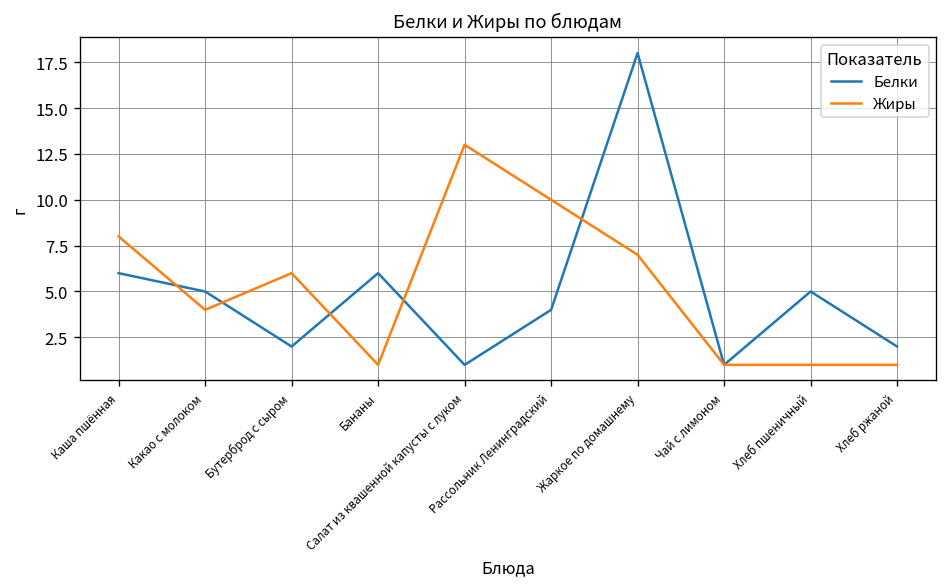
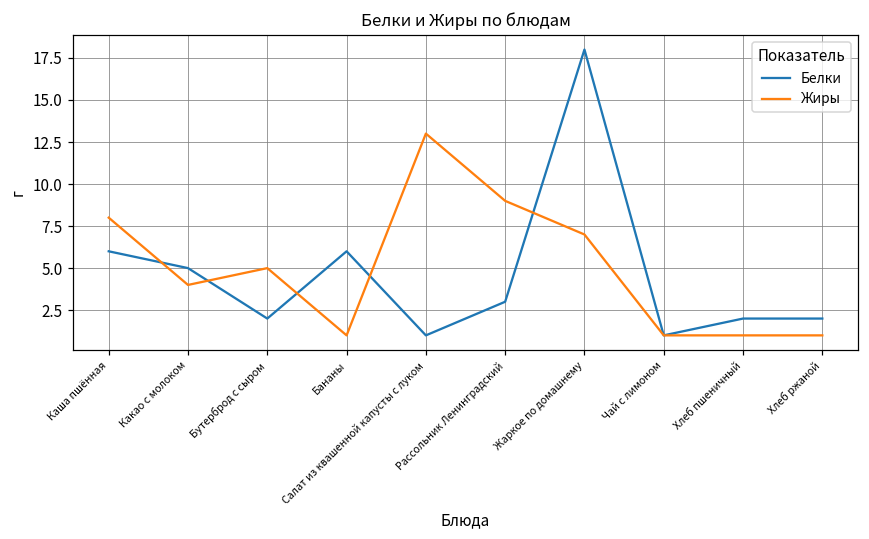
  {
    "Белки": {
      "Каша пшённая": 6,
      "Какао с молоком": 5,
      "Бутерброд с сыром": 2,
      "Бананы": 6,
      "Салат из квашенной капусты с луком": 1,
-     "Рассольник Ленинградский": 4,
+     "Рассольник Ленинградский": 3,
      "Жаркое по домашнему": 18,
-     "Хлеб пшеничный": 5,
+     "Хлеб пшеничный": 2,
      "Хлеб ржаной": 2
    },
    "Жиры": {
      "Каша пшённая": 8,
      "Какао с молоком": 4,
-     "Бутерброд с сыром": 6,
+     "Бутерброд с сыром": 5,
      "Бананы": 1,
      "Салат из квашенной капусты с луком": 13,
-     "Рассольник Ленинградский": 10,
+     "Рассольник Ленинградский": 9,
      "Жаркое по домашнему": 7,
      "Хлеб пшеничный": 1,
      "Хлеб ржаной": 1
    }
  }
